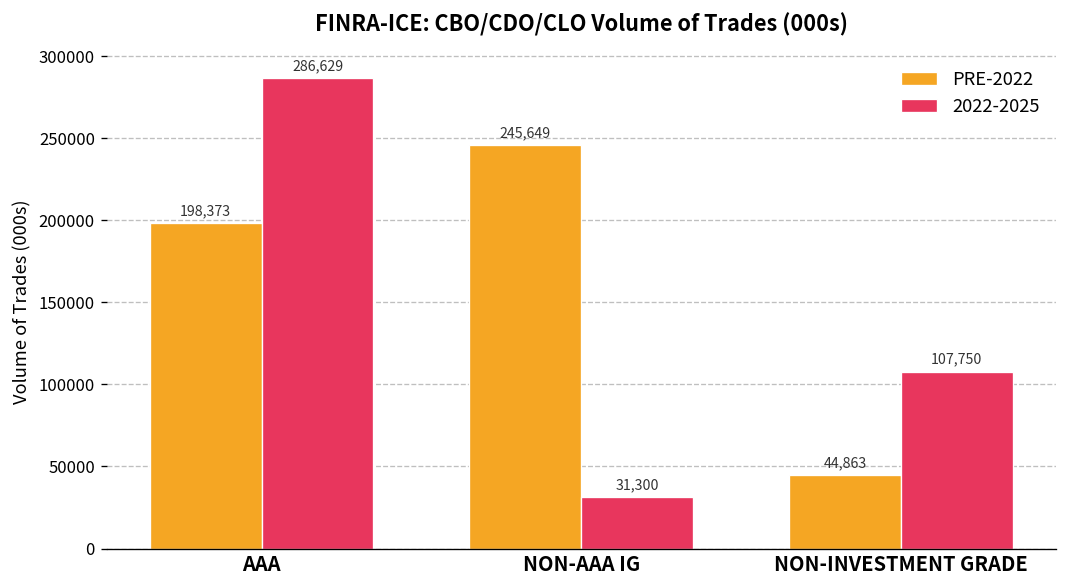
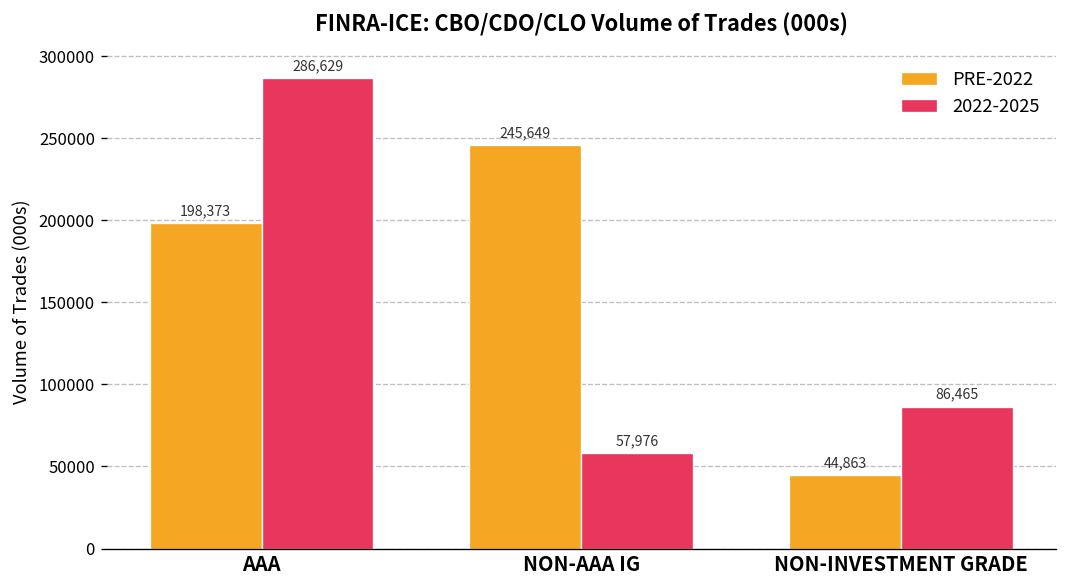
  {
    "PRE-2022": {
      "AAA": "198,373",
      "NON-AAA IG": "245,649",
      "NON-INVESTMENT GRADE": "44,863"
    },
    "2022-2025": {
      "AAA": "286,629",
-     "NON-AAA IG": "31,300",
-     "NON-INVESTMENT GRADE": "107,750"
+     "NON-AAA IG": "57,976",
+     "NON-INVESTMENT GRADE": "86,465"
    }
  }
